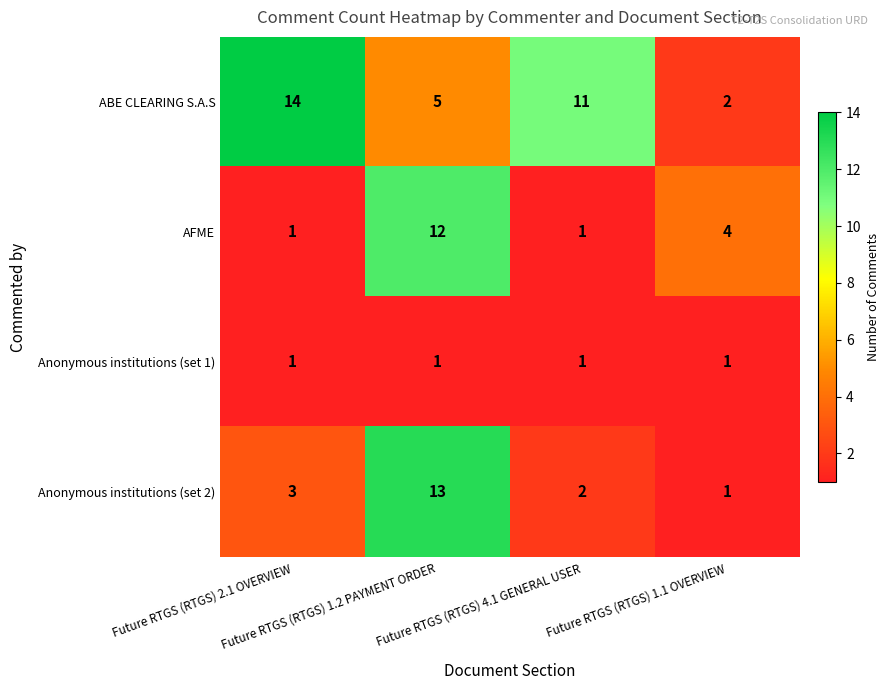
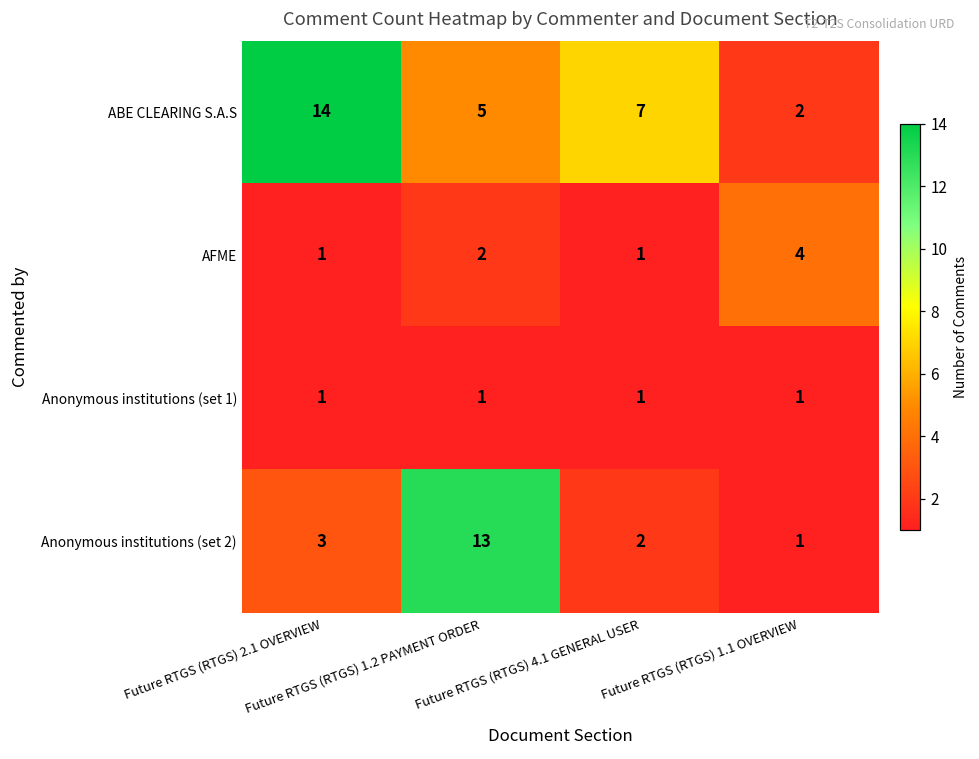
  {
    "ABE CLEARING S.A.S": {
      "Future RTGS (RTGS) 2.1 OVERVIEW": 14,
      "Future RTGS (RTGS) 1.2 PAYMENT ORDER": 5,
-     "Future RTGS (RTGS) 4.1 GENERAL USER": 11,
+     "Future RTGS (RTGS) 4.1 GENERAL USER": 7,
      "Future RTGS (RTGS) 1.1 OVERVIEW": 2
    },
    "AFME": {
      "Future RTGS (RTGS) 2.1 OVERVIEW": 1,
-     "Future RTGS (RTGS) 1.2 PAYMENT ORDER": 12,
+     "Future RTGS (RTGS) 1.2 PAYMENT ORDER": 2,
      "Future RTGS (RTGS) 4.1 GENERAL USER": 1,
      "Future RTGS (RTGS) 1.1 OVERVIEW": 4
    },
    "Anonymous institutions (set 1)": {
      "Future RTGS (RTGS) 2.1 OVERVIEW": 1,
      "Future RTGS (RTGS) 1.2 PAYMENT ORDER": 1,
      "Future RTGS (RTGS) 4.1 GENERAL USER": 1,
      "Future RTGS (RTGS) 1.1 OVERVIEW": 1
    },
    "Anonymous institutions (set 2)": {
      "Future RTGS (RTGS) 2.1 OVERVIEW": 3,
      "Future RTGS (RTGS) 1.2 PAYMENT ORDER": 13,
      "Future RTGS (RTGS) 4.1 GENERAL USER": 2,
      "Future RTGS (RTGS) 1.1 OVERVIEW": 1
    }
  }
